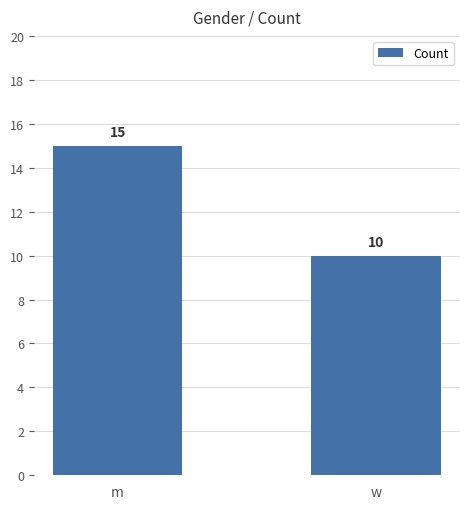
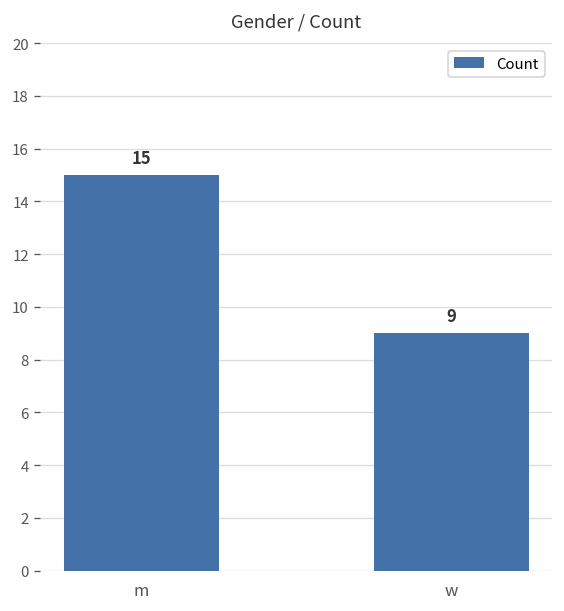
  {
    "m": 15,
-   "w": 10
+   "w": 9
  }
